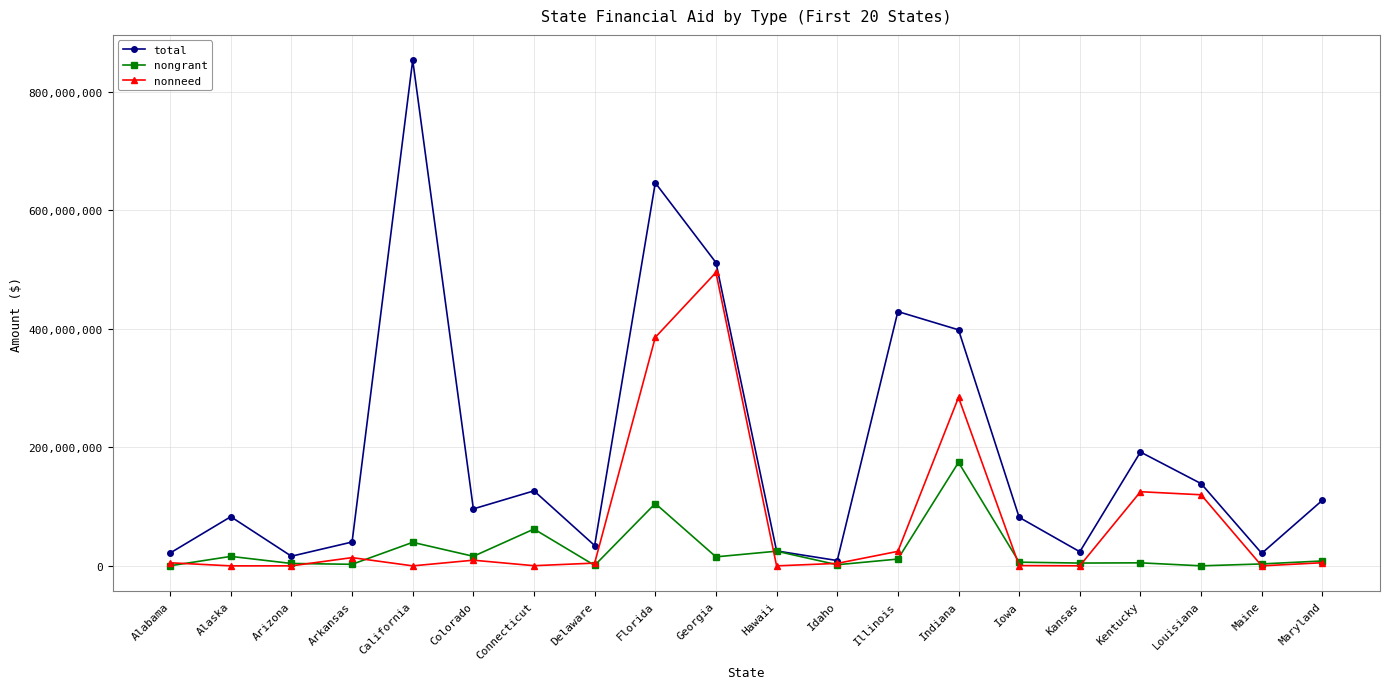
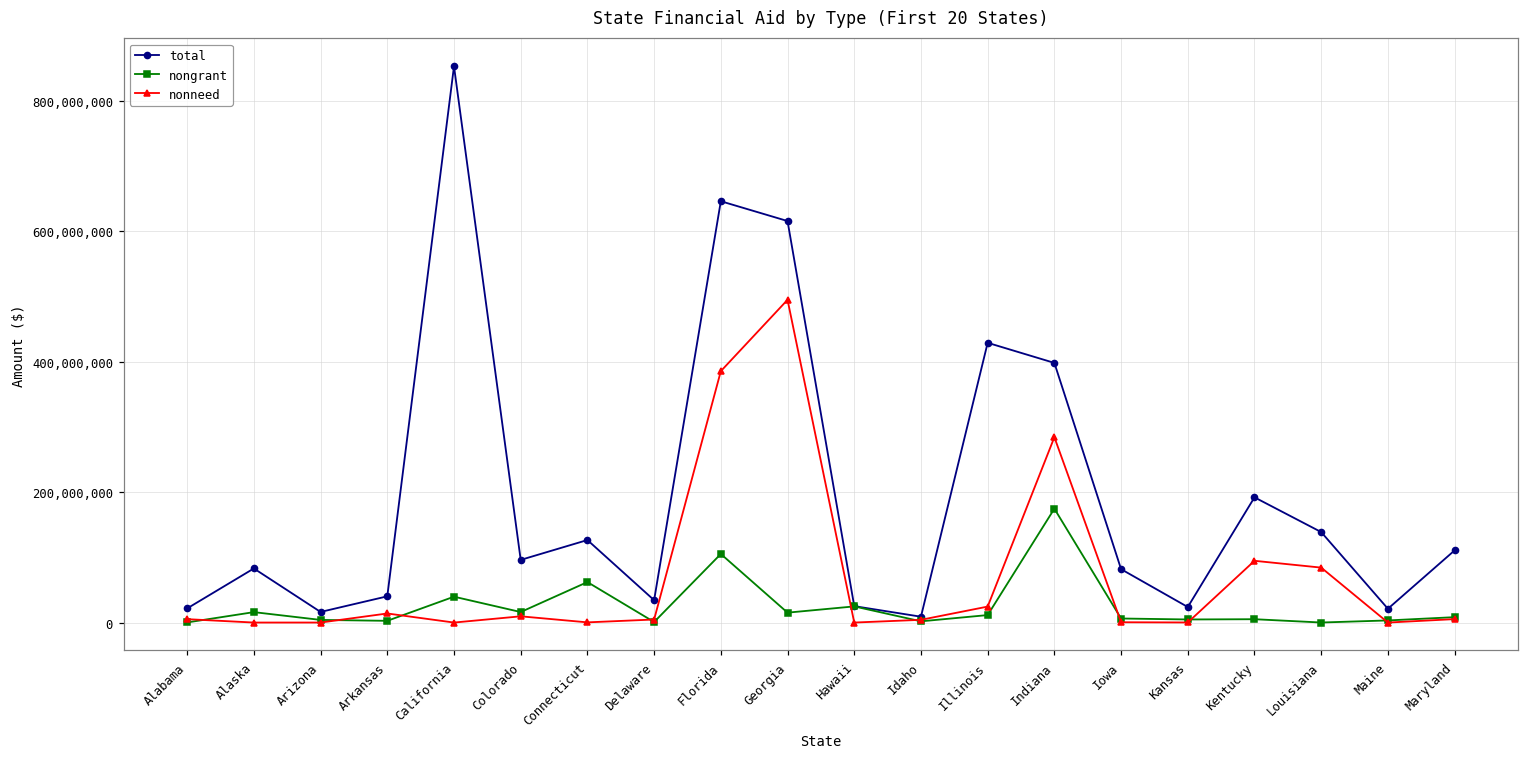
  {
    "total": {
      "Alabama": "20,000,000",
      "Alaska": "80,000,000",
      "Arizona": "20,000,000",
      "Arkansas": "40,000,000",
      "California": "850,000,000",
      "Colorado": "100,000,000",
      "Connecticut": "130,000,000",
      "Delaware": "30,000,000",
      "Florida": "650,000,000",
-     "Georgia": "510,000,000",
+     "Georgia": "620,000,000",
      "Idaho": "10,000,000",
      "Illinois": "430,000,000",
      "Indiana": "400,000,000",
      "Iowa": "80,000,000",
      "Kansas": "20,000,000",
      "Kentucky": "190,000,000",
      "Louisiana": "140,000,000",
      "Maine": "20,000,000",
      "Maryland": "110,000,000"
    },
    "nongrant": {
      "Alabama": "0",
      "Alaska": "20,000,000",
      "Arkansas": "0",
      "California": "40,000,000",
      "Colorado": "20,000,000",
      "Connecticut": "60,000,000",
      "Florida": "110,000,000",
      "Georgia": "20,000,000",
      "Illinois": "10,000,000",
      "Indiana": "170,000,000",
      "Iowa": "10,000,000",
      "Kansas": "0",
      "Kentucky": "10,000,000",
      "Louisiana": "0"
    },
    "nonneed": {
      "Alabama": "10,000,000",
      "Alaska": "0",
      "Arkansas": "10,000,000",
      "California": "0",
      "Colorado": "10,000,000",
      "Connecticut": "0",
      "Florida": "390,000,000",
      "Georgia": "500,000,000",
      "Hawaii": "0",
      "Illinois": "20,000,000",
      "Indiana": "280,000,000",
      "Iowa": "0",
      "Kansas": "0",
-     "Kentucky": "130,000,000",
-     "Louisiana": "120,000,000"
+     "Kentucky": "90,000,000",
+     "Louisiana": "80,000,000"
    }
  }
